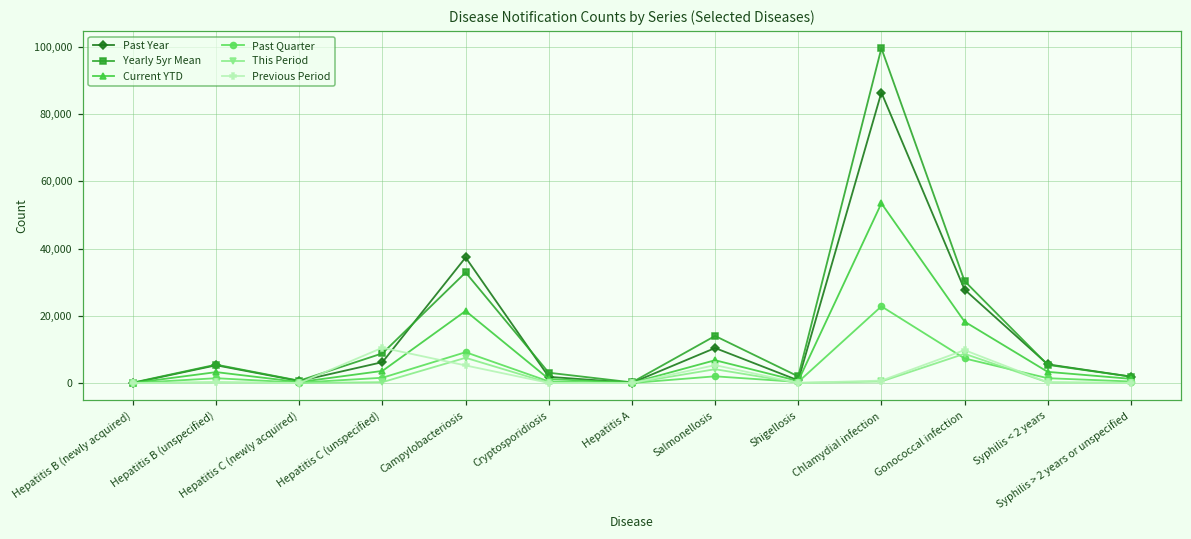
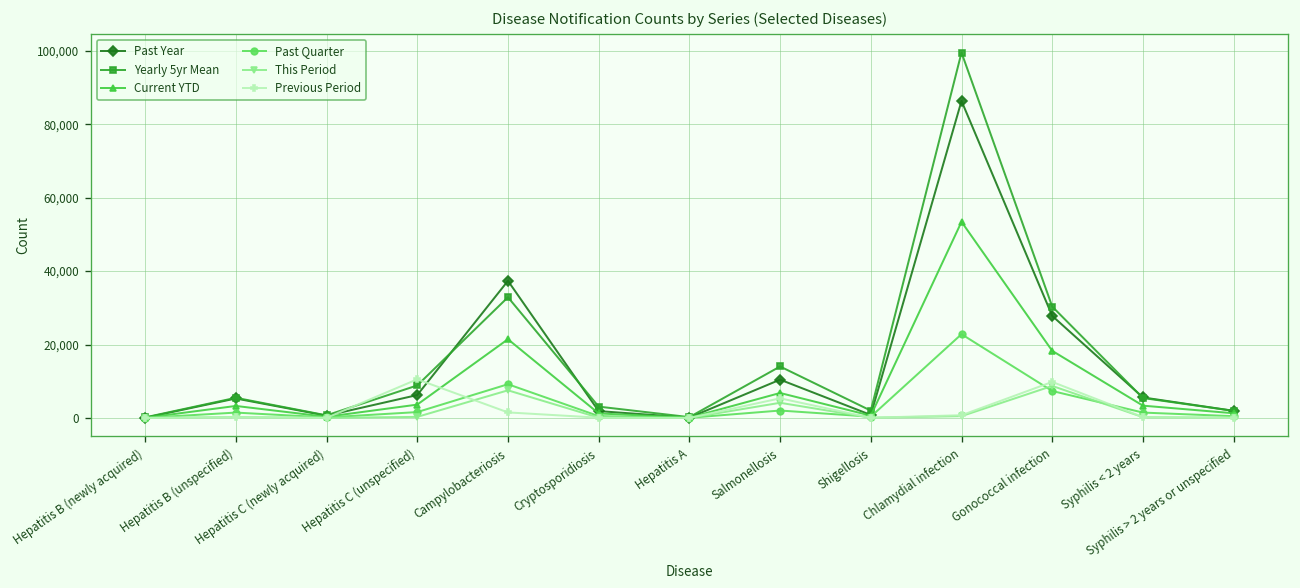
  {
    "This Period": {
      "Hepatitis C (unspecified)": "0",
      "Campylobacteriosis": "8,000",
      "Salmonellosis": "4,000",
      "Gonococcal infection": "9,000"
    },
    "Previous Period": {
      "Hepatitis C (unspecified)": "11,000",
-     "Campylobacteriosis": "5,000",
+     "Campylobacteriosis": "1,000",
      "Salmonellosis": "5,000",
      "Gonococcal infection": "10,000"
    }
  }
